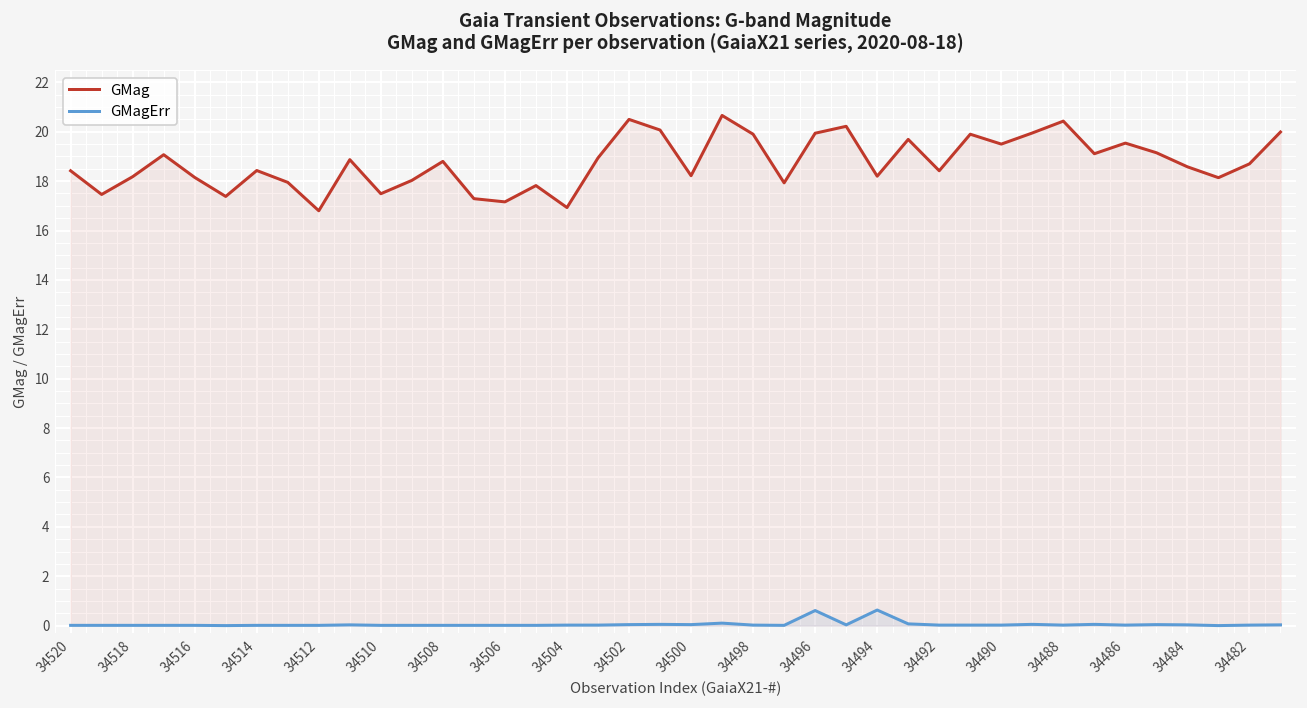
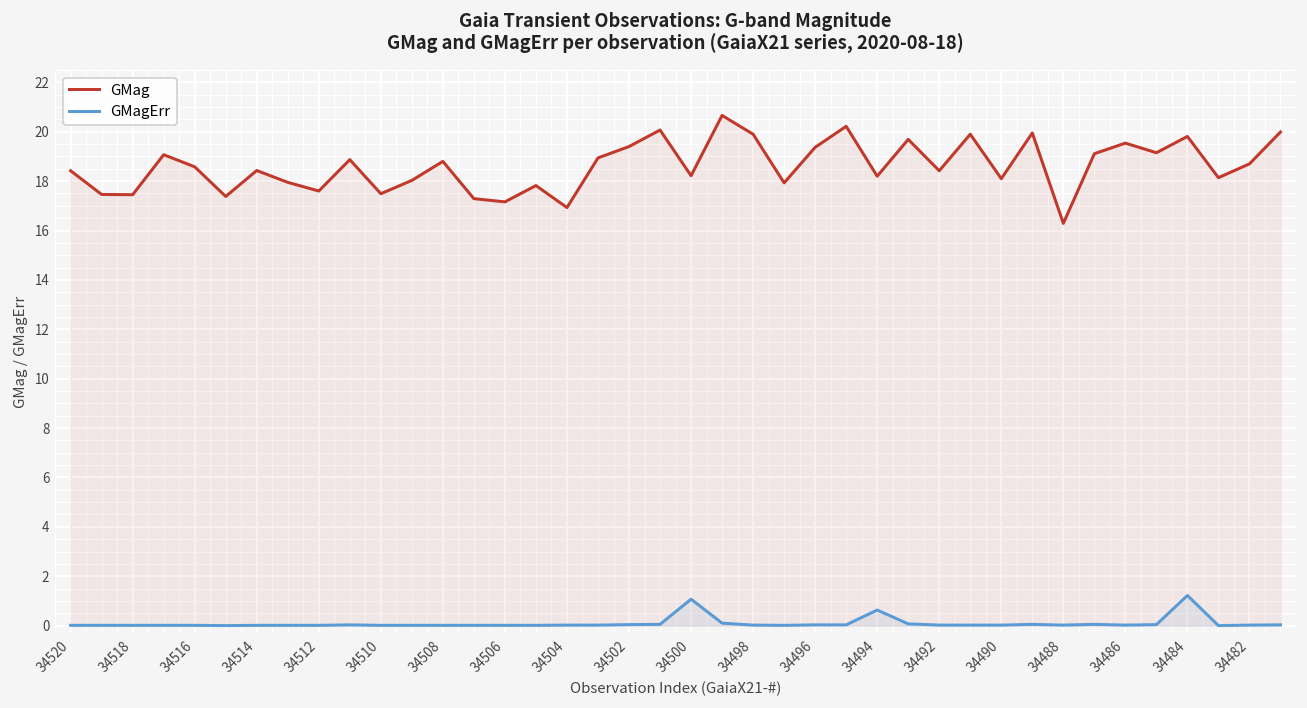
  {
    "GMag": {
      "34520": 18.4,
-     "34518": 18.2,
-     "34516": 18.2,
+     "34518": 17.5,
+     "34516": 18.6,
      "34514": 18.4,
-     "34512": 16.8,
+     "34512": 17.6,
      "34510": 17.5,
      "34508": 18.8,
      "34506": 17.2,
      "34504": 16.9,
-     "34502": 20.5,
+     "34502": 19.4,
      "34500": 18.2,
      "34498": 19.9,
-     "34496": 19.9,
+     "34496": 19.4,
      "34494": 18.2,
      "34492": 18.4,
-     "34490": 19.5,
-     "34488": 20.4,
+     "34490": 18.1,
+     "34488": 16.3,
      "34486": 19.5,
-     "34484": 18.6,
+     "34484": 19.8,
      "34482": 18.7
    },
    "GMagErr": {
      "34520": 0.0,
      "34518": 0.0,
      "34516": 0.0,
      "34514": 0.0,
      "34512": 0.0,
      "34510": 0.0,
      "34508": 0.0,
      "34506": 0.0,
      "34504": 0.0,
      "34502": 0.0,
-     "34500": 0.0,
+     "34500": 1.1,
      "34498": 0.0,
-     "34496": 0.6,
+     "34496": 0.0,
      "34494": 0.6,
      "34492": 0.0,
      "34490": 0.0,
      "34488": 0.0,
      "34486": 0.0,
-     "34484": 0.0,
+     "34484": 1.2,
      "34482": 0.0
    }
  }
